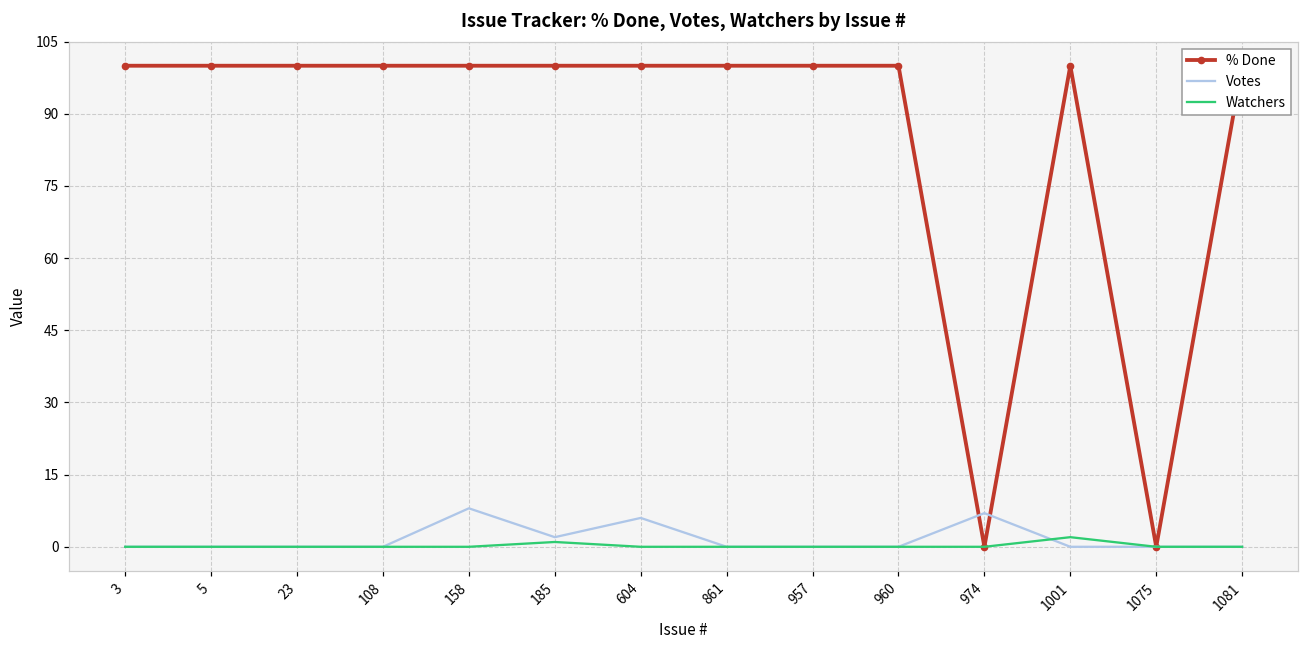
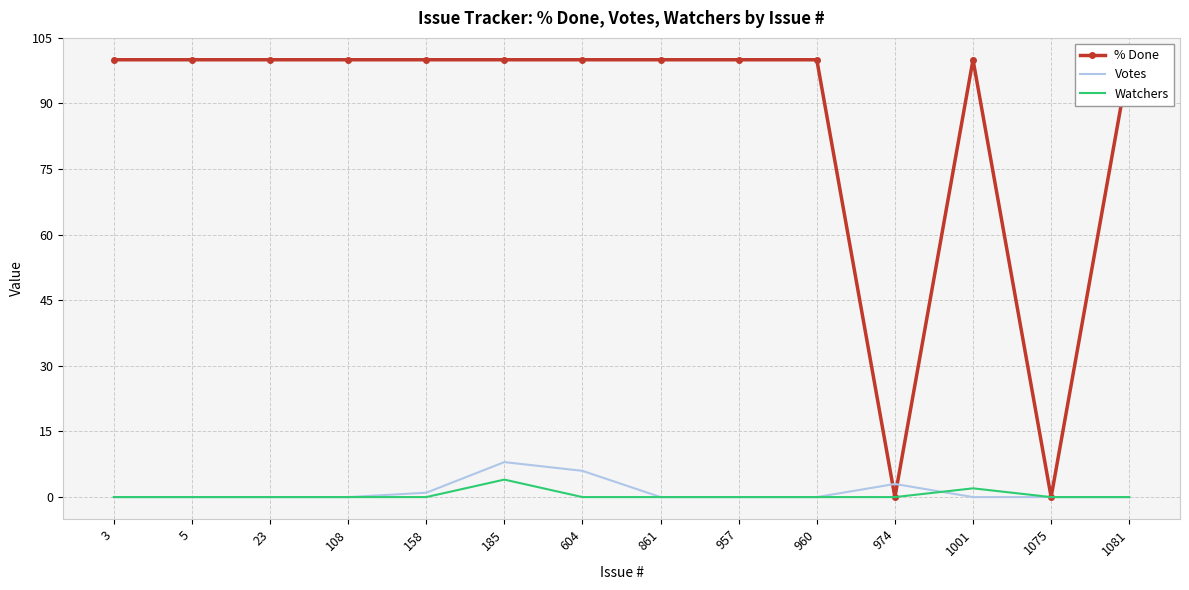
  {
    "% Done": {
      "3": 100,
      "5": 100,
      "23": 100,
      "108": 100,
      "158": 100,
      "185": 100,
      "604": 100,
      "861": 100,
      "957": 100,
      "960": 100,
      "1001": 100
    },
    "Votes": {
-     "158": 8,
-     "185": 2,
+     "158": 1,
+     "185": 8,
      "604": 6,
-     "974": 7,
+     "974": 3,
      "1001": 0
    },
    "Watchers": {
      "158": 0,
-     "185": 1,
+     "185": 4,
      "604": 0,
      "1001": 2
    }
  }
